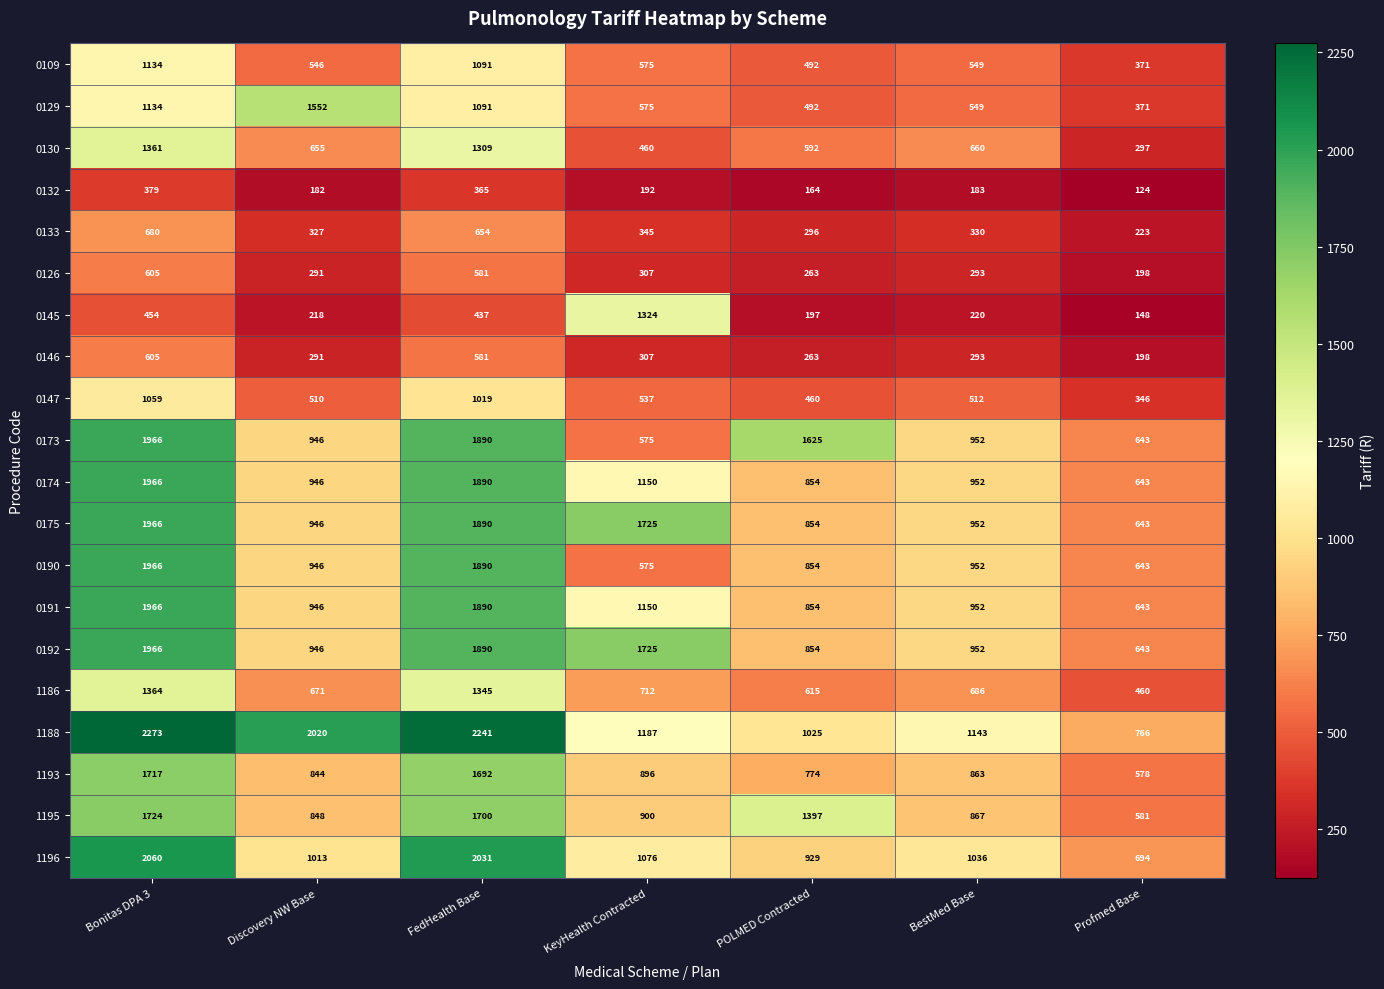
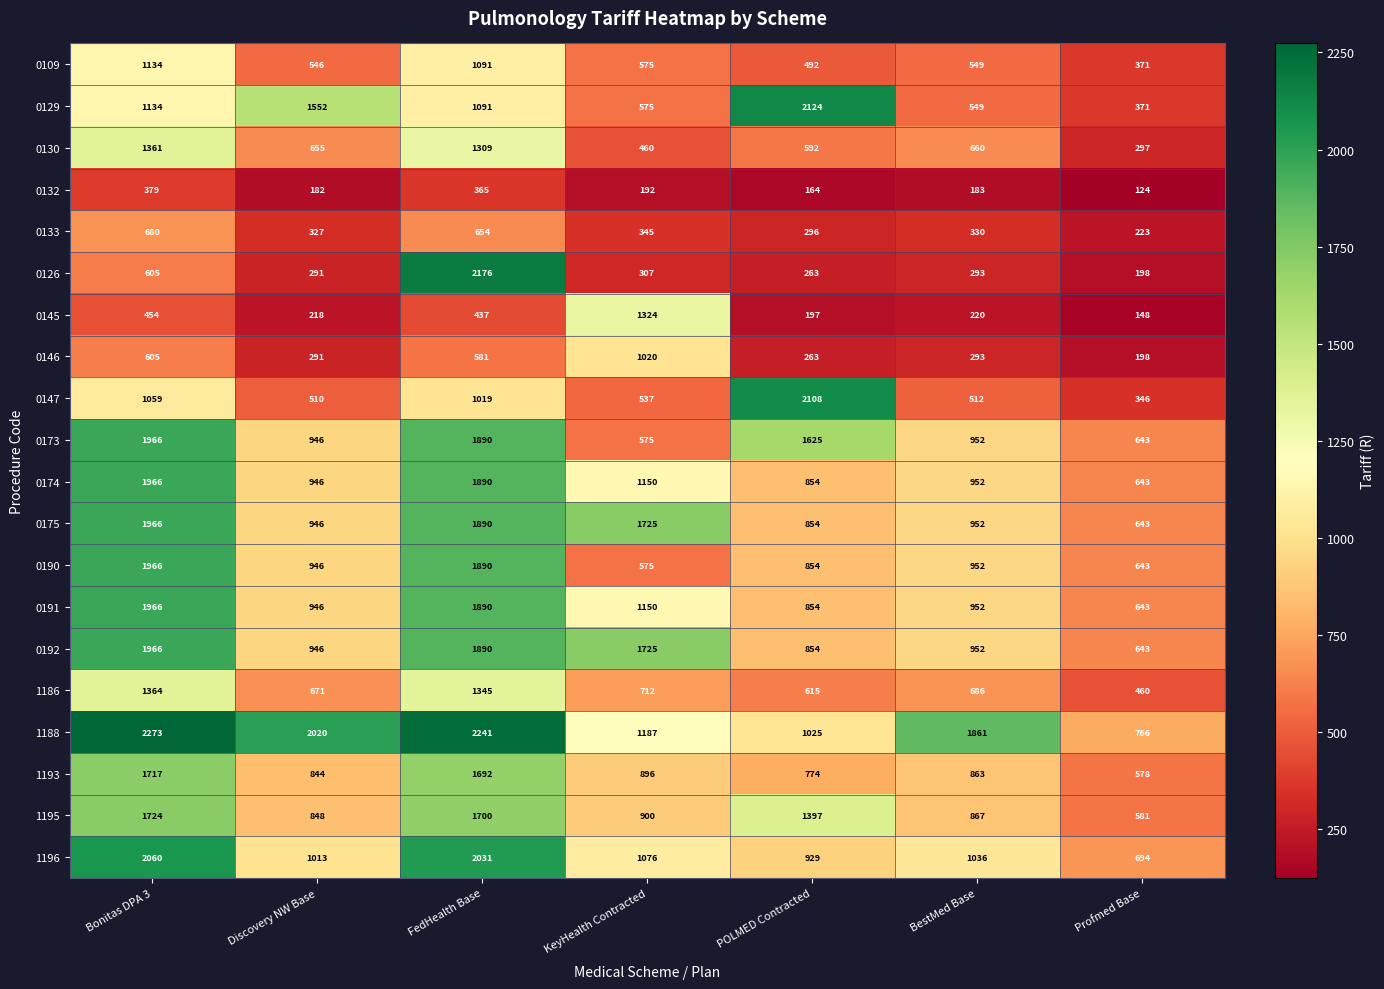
  {
    "0109": {
      "Bonitas DPA 3": 1134,
      "Discovery NW Base": 546,
      "FedHealth Base": 1091,
      "KeyHealth Contracted": 575,
      "POLMED Contracted": 492,
      "BestMed Base": 549,
      "Profmed Base": 371
    },
    "0129": {
      "Bonitas DPA 3": 1134,
      "Discovery NW Base": 1552,
      "FedHealth Base": 1091,
      "KeyHealth Contracted": 575,
-     "POLMED Contracted": 492,
+     "POLMED Contracted": 2124,
      "BestMed Base": 549,
      "Profmed Base": 371
    },
    "0130": {
      "Bonitas DPA 3": 1361,
      "Discovery NW Base": 655,
      "FedHealth Base": 1309,
      "KeyHealth Contracted": 460,
      "POLMED Contracted": 592,
      "BestMed Base": 660,
      "Profmed Base": 297
    },
    "0132": {
      "Bonitas DPA 3": 379,
      "Discovery NW Base": 182,
      "FedHealth Base": 365,
      "KeyHealth Contracted": 192,
      "POLMED Contracted": 164,
      "BestMed Base": 183,
      "Profmed Base": 124
    },
    "0133": {
      "Bonitas DPA 3": 680,
      "Discovery NW Base": 327,
      "FedHealth Base": 654,
      "KeyHealth Contracted": 345,
      "POLMED Contracted": 296,
      "BestMed Base": 330,
      "Profmed Base": 223
    },
    "0126": {
      "Bonitas DPA 3": 605,
      "Discovery NW Base": 291,
-     "FedHealth Base": 581,
+     "FedHealth Base": 2176,
      "KeyHealth Contracted": 307,
      "POLMED Contracted": 263,
      "BestMed Base": 293,
      "Profmed Base": 198
    },
    "0145": {
      "Bonitas DPA 3": 454,
      "Discovery NW Base": 218,
      "FedHealth Base": 437,
      "KeyHealth Contracted": 1324,
      "POLMED Contracted": 197,
      "BestMed Base": 220,
      "Profmed Base": 148
    },
    "0146": {
      "Bonitas DPA 3": 605,
      "Discovery NW Base": 291,
      "FedHealth Base": 581,
-     "KeyHealth Contracted": 307,
+     "KeyHealth Contracted": 1020,
      "POLMED Contracted": 263,
      "BestMed Base": 293,
      "Profmed Base": 198
    },
    "0147": {
      "Bonitas DPA 3": 1059,
      "Discovery NW Base": 510,
      "FedHealth Base": 1019,
      "KeyHealth Contracted": 537,
-     "POLMED Contracted": 460,
+     "POLMED Contracted": 2108,
      "BestMed Base": 512,
      "Profmed Base": 346
    },
    "0173": {
      "Bonitas DPA 3": 1966,
      "Discovery NW Base": 946,
      "FedHealth Base": 1890,
      "KeyHealth Contracted": 575,
      "POLMED Contracted": 1625,
      "BestMed Base": 952,
      "Profmed Base": 643
    },
    "0174": {
      "Bonitas DPA 3": 1966,
      "Discovery NW Base": 946,
      "FedHealth Base": 1890,
      "KeyHealth Contracted": 1150,
      "POLMED Contracted": 854,
      "BestMed Base": 952,
      "Profmed Base": 643
    },
    "0175": {
      "Bonitas DPA 3": 1966,
      "Discovery NW Base": 946,
      "FedHealth Base": 1890,
      "KeyHealth Contracted": 1725,
      "POLMED Contracted": 854,
      "BestMed Base": 952,
      "Profmed Base": 643
    },
    "0190": {
      "Bonitas DPA 3": 1966,
      "Discovery NW Base": 946,
      "FedHealth Base": 1890,
      "KeyHealth Contracted": 575,
      "POLMED Contracted": 854,
      "BestMed Base": 952,
      "Profmed Base": 643
    },
    "0191": {
      "Bonitas DPA 3": 1966,
      "Discovery NW Base": 946,
      "FedHealth Base": 1890,
      "KeyHealth Contracted": 1150,
      "POLMED Contracted": 854,
      "BestMed Base": 952,
      "Profmed Base": 643
    },
    "0192": {
      "Bonitas DPA 3": 1966,
      "Discovery NW Base": 946,
      "FedHealth Base": 1890,
      "KeyHealth Contracted": 1725,
      "POLMED Contracted": 854,
      "BestMed Base": 952,
      "Profmed Base": 643
    },
    "1186": {
      "Bonitas DPA 3": 1364,
      "Discovery NW Base": 671,
      "FedHealth Base": 1345,
      "KeyHealth Contracted": 712,
      "POLMED Contracted": 615,
      "BestMed Base": 686,
      "Profmed Base": 460
    },
    "1188": {
      "Bonitas DPA 3": 2273,
      "Discovery NW Base": 2020,
      "FedHealth Base": 2241,
      "KeyHealth Contracted": 1187,
      "POLMED Contracted": 1025,
-     "BestMed Base": 1143,
+     "BestMed Base": 1861,
      "Profmed Base": 766
    },
    "1193": {
      "Bonitas DPA 3": 1717,
      "Discovery NW Base": 844,
      "FedHealth Base": 1692,
      "KeyHealth Contracted": 896,
      "POLMED Contracted": 774,
      "BestMed Base": 863,
      "Profmed Base": 578
    },
    "1195": {
      "Bonitas DPA 3": 1724,
      "Discovery NW Base": 848,
      "FedHealth Base": 1700,
      "KeyHealth Contracted": 900,
      "POLMED Contracted": 1397,
      "BestMed Base": 867,
      "Profmed Base": 581
    },
    "1196": {
      "Bonitas DPA 3": 2060,
      "Discovery NW Base": 1013,
      "FedHealth Base": 2031,
      "KeyHealth Contracted": 1076,
      "POLMED Contracted": 929,
      "BestMed Base": 1036,
      "Profmed Base": 694
    }
  }
